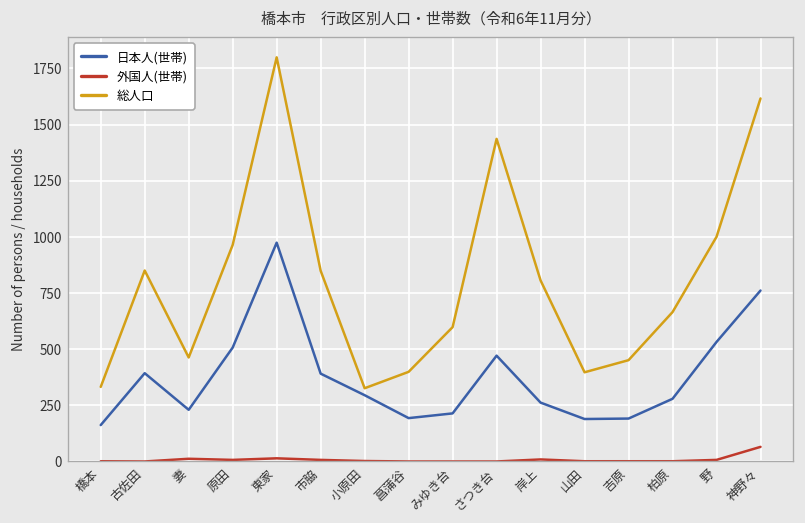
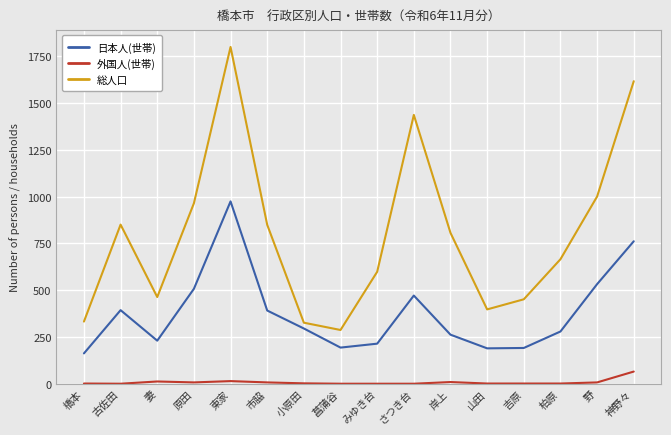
  {
    "日本人(世帯)": {
      "橋本": 160,
      "古佐田": 390,
      "妻": 230,
      "原田": 510,
      "東家": 970,
      "市脇": 390,
      "小原田": 300,
      "菖蒲谷": 190,
      "みゆき台": 210,
      "さつき台": 470,
      "岸上": 260,
      "山田": 190,
      "吉原": 190,
      "柏原": 280,
      "野": 530,
      "神野々": 760
    },
    "外国人(世帯)": {
      "橋本": 0,
      "古佐田": 0,
      "妻": 10,
      "原田": 10,
      "東家": 10,
      "市脇": 10,
      "小原田": 0,
      "菖蒲谷": 0,
      "みゆき台": 0,
      "さつき台": 0,
      "岸上": 10,
      "山田": 0,
      "吉原": 0,
      "柏原": 0,
      "野": 10,
      "神野々": 70
    },
    "総人口": {
      "橋本": 330,
      "古佐田": 850,
      "妻": 460,
      "原田": 960,
      "東家": 1800,
      "市脇": 850,
      "小原田": 330,
-     "菖蒲谷": 400,
+     "菖蒲谷": 290,
      "みゆき台": 600,
      "さつき台": 1440,
      "岸上": 810,
      "山田": 400,
      "吉原": 450,
      "柏原": 670,
      "野": 1000,
      "神野々": 1620
    }
  }
